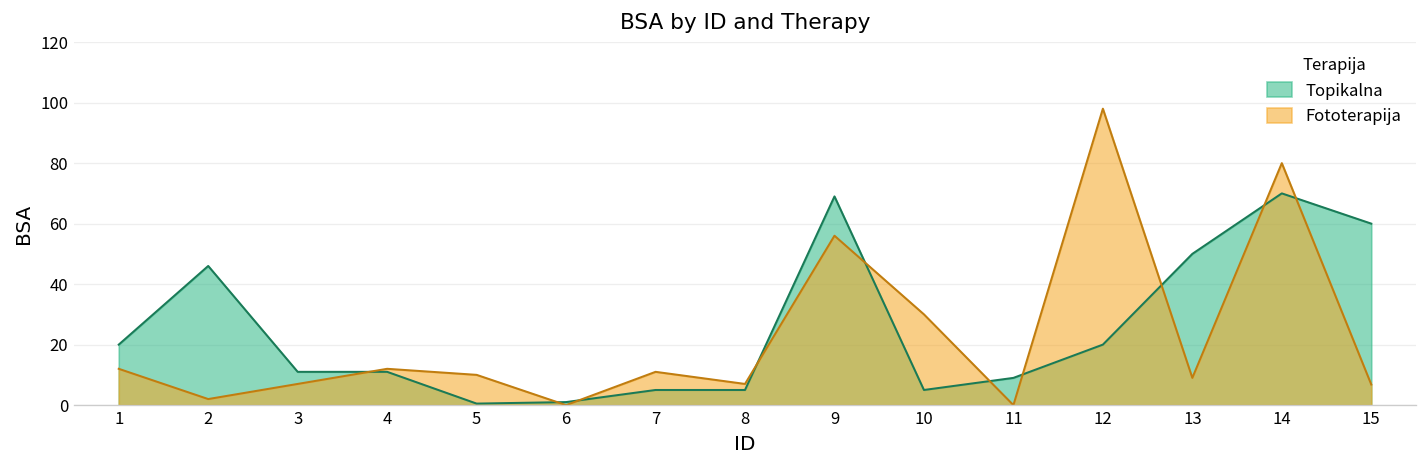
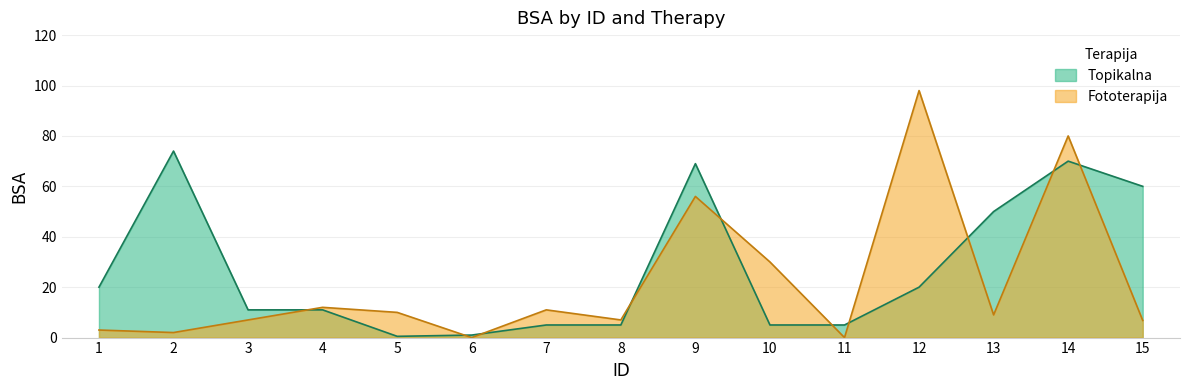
  {
    "Topikalna": {
      "1": 20,
-     "2": 46,
+     "2": 74,
      "3": 11,
      "4": 11,
      "5": 1,
      "7": 5,
      "8": 5,
      "9": 69,
      "10": 5,
-     "11": 9,
+     "11": 5,
      "12": 20,
      "13": 50,
      "14": 70,
      "15": 60
    },
    "Fototerapija": {
-     "1": 12,
+     "1": 3,
      "2": 2,
      "3": 7,
      "4": 12,
      "5": 10,
      "7": 11,
      "8": 7,
      "9": 56,
      "10": 30,
      "11": 0,
      "12": 98,
      "13": 9,
      "14": 80,
      "15": 7
    }
  }
